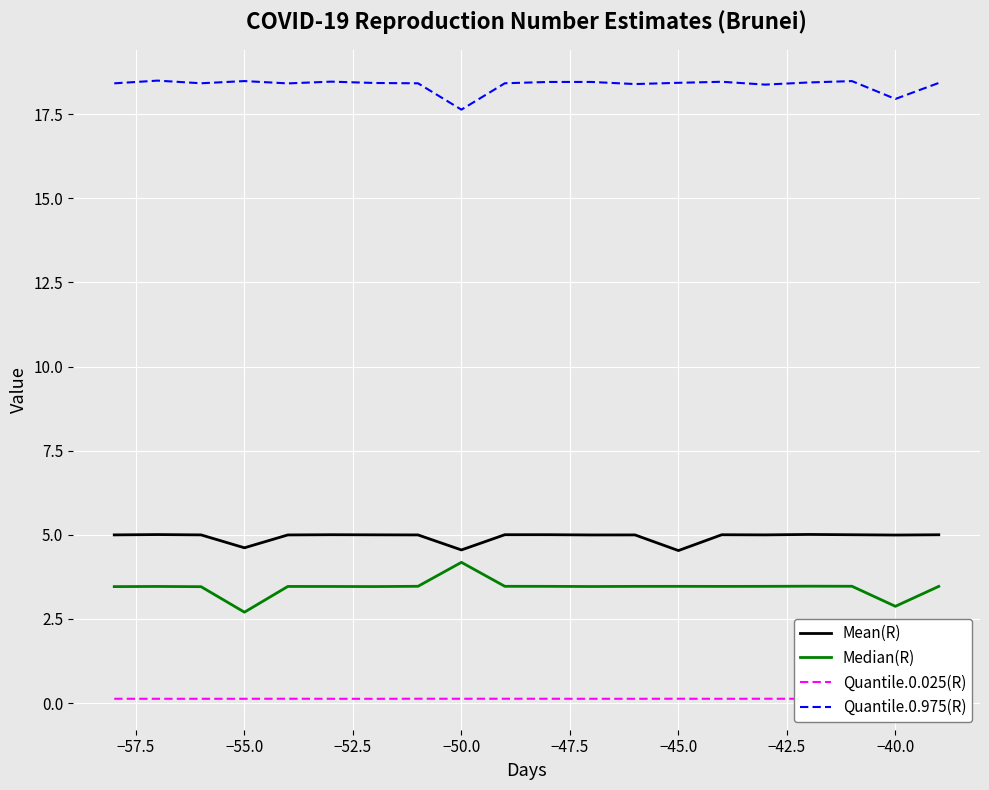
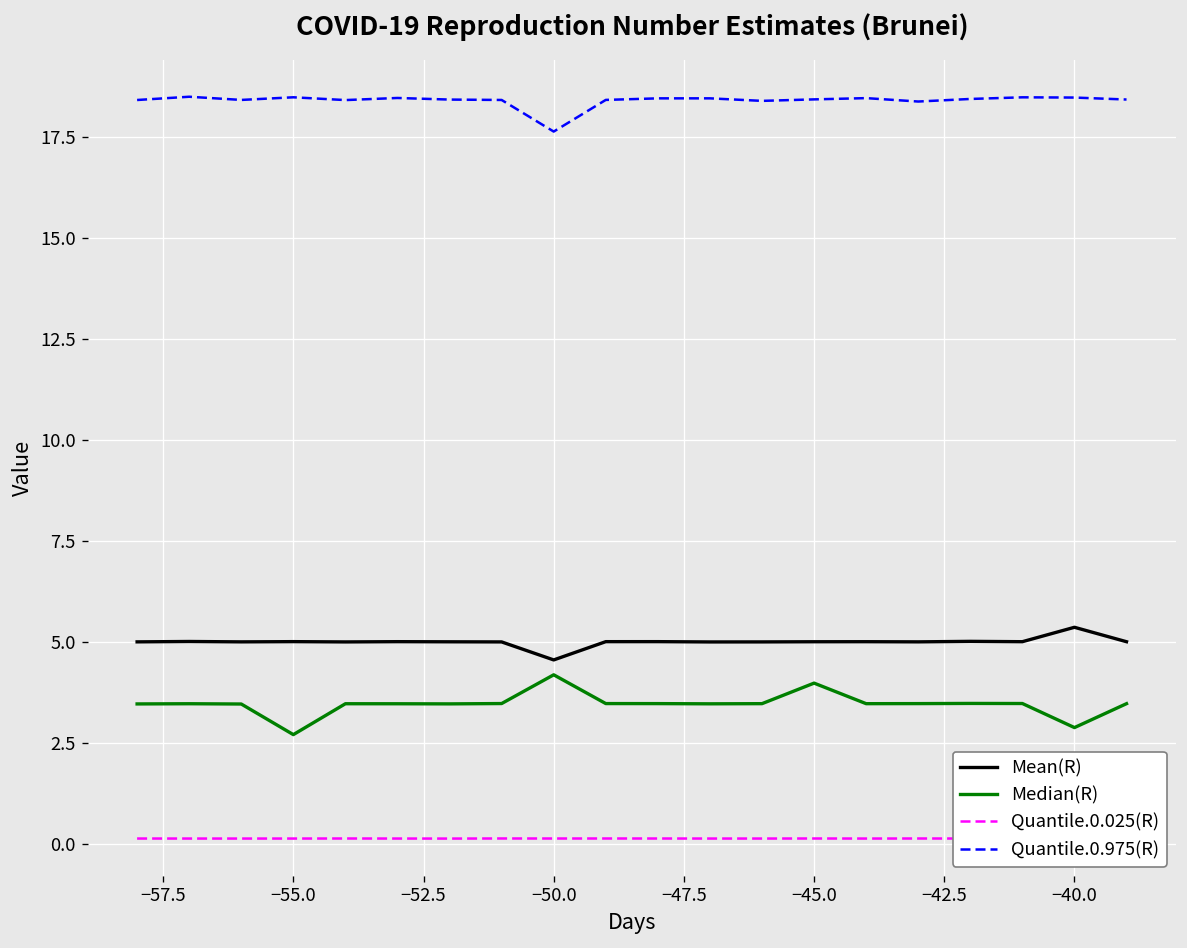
  {
    "Mean(R)": {
-     "−55.0": 4.6,
+     "−55.0": 5.0,
      "−50.0": 4.5,
-     "−45.0": 4.5,
-     "−40.0": 5.0
+     "−45.0": 5.0,
+     "−40.0": 5.4
    },
    "Median(R)": {
      "−55.0": 2.7,
      "−50.0": 4.2,
-     "−45.0": 3.5,
+     "−45.0": 4.0,
      "−40.0": 2.9
    },
    "Quantile.0.025(R)": {
      "−55.0": 0.1,
      "−50.0": 0.1,
      "−45.0": 0.1
    },
    "Quantile.0.975(R)": {
      "−55.0": 18.5,
      "−50.0": 17.6,
      "−45.0": 18.4,
-     "−40.0": 18.0
+     "−40.0": 18.5
    }
  }
